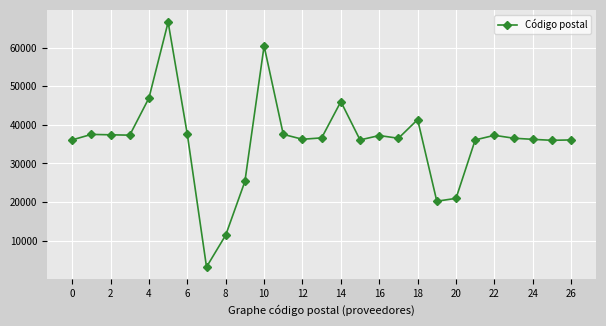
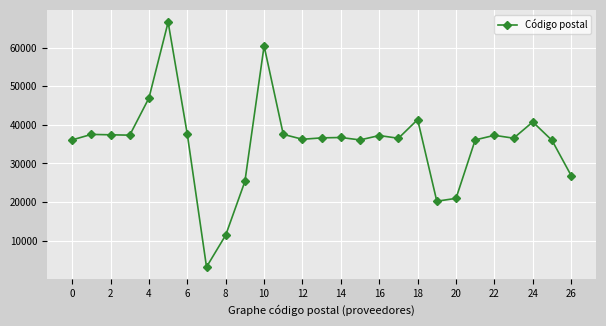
  {
    "0": 36000,
    "2": 37000,
    "4": 47000,
    "6": 38000,
    "8": 11000,
    "10": 60000,
    "12": 36000,
-   "14": 46000,
+   "14": 37000,
    "16": 37000,
    "18": 41000,
    "20": 21000,
    "22": 37000,
-   "24": 36000,
-   "26": 36000
+   "24": 41000,
+   "26": 27000
  }
